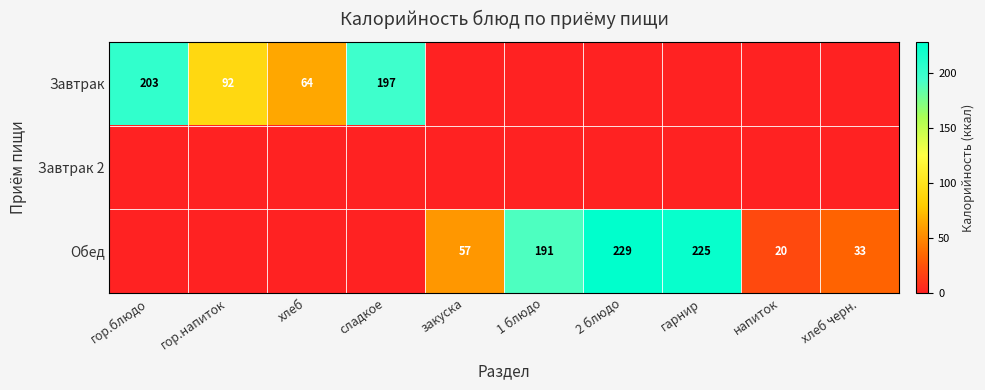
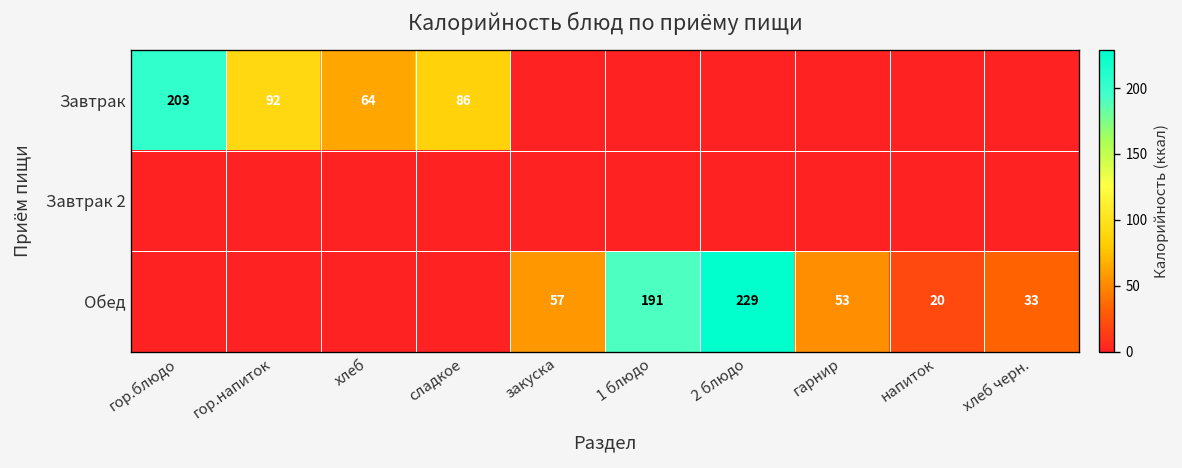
  {
    "Завтрак": {
      "гор.блюдо": 203,
      "гор.напиток": 92,
      "хлеб": 64,
-     "сладкое": 197
+     "сладкое": 86
    },
    "Обед": {
      "закуска": 57,
      "1 блюдо": 191,
      "2 блюдо": 229,
-     "гарнир": 225,
+     "гарнир": 53,
      "напиток": 20,
      "хлеб черн.": 33
    }
  }
